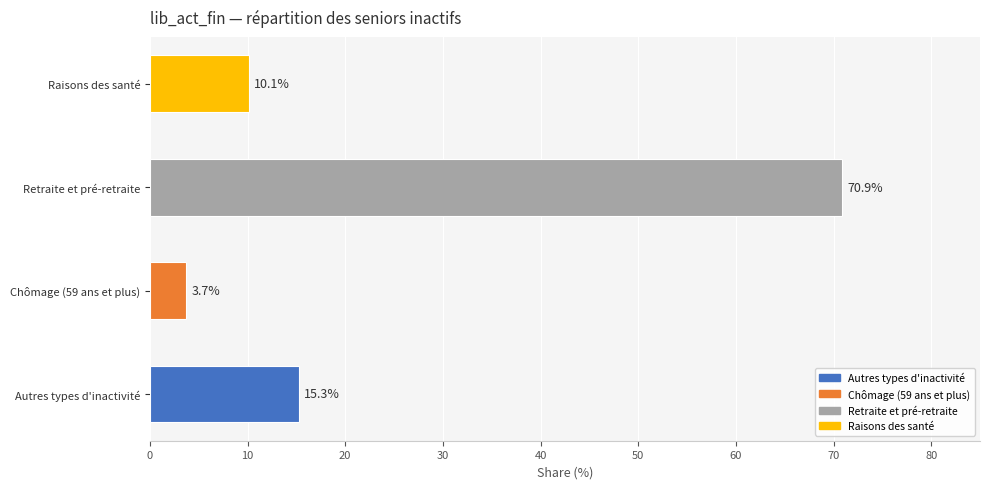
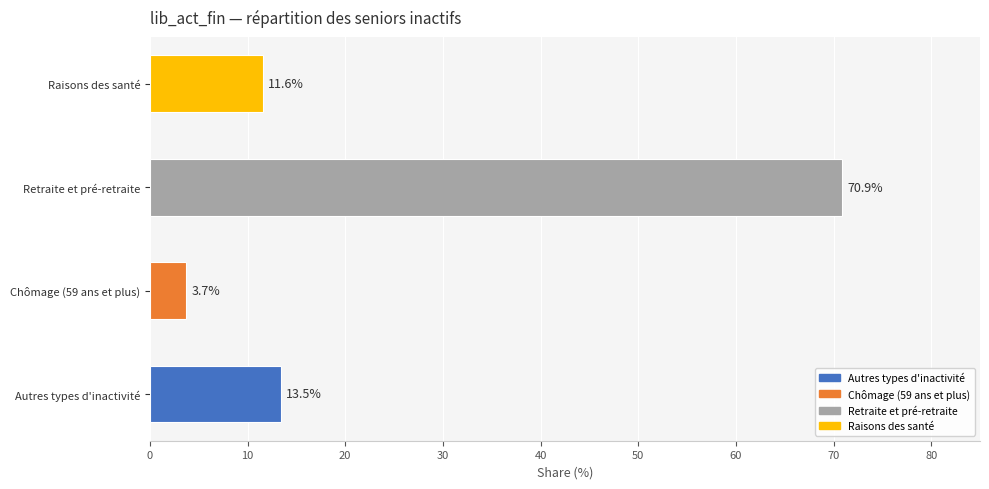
  {
-   "Raisons des santé": "10.1%",
+   "Raisons des santé": "11.6%",
    "Retraite et pré-retraite": "70.9%",
    "Chômage (59 ans et plus)": "3.7%",
-   "Autres types d'inactivité": "15.3%"
+   "Autres types d'inactivité": "13.5%"
  }
